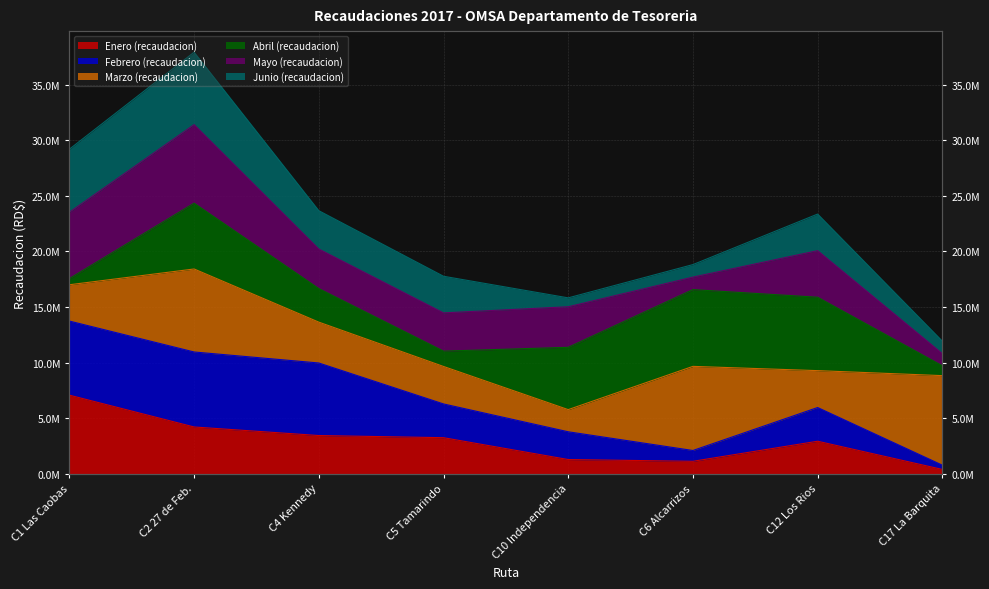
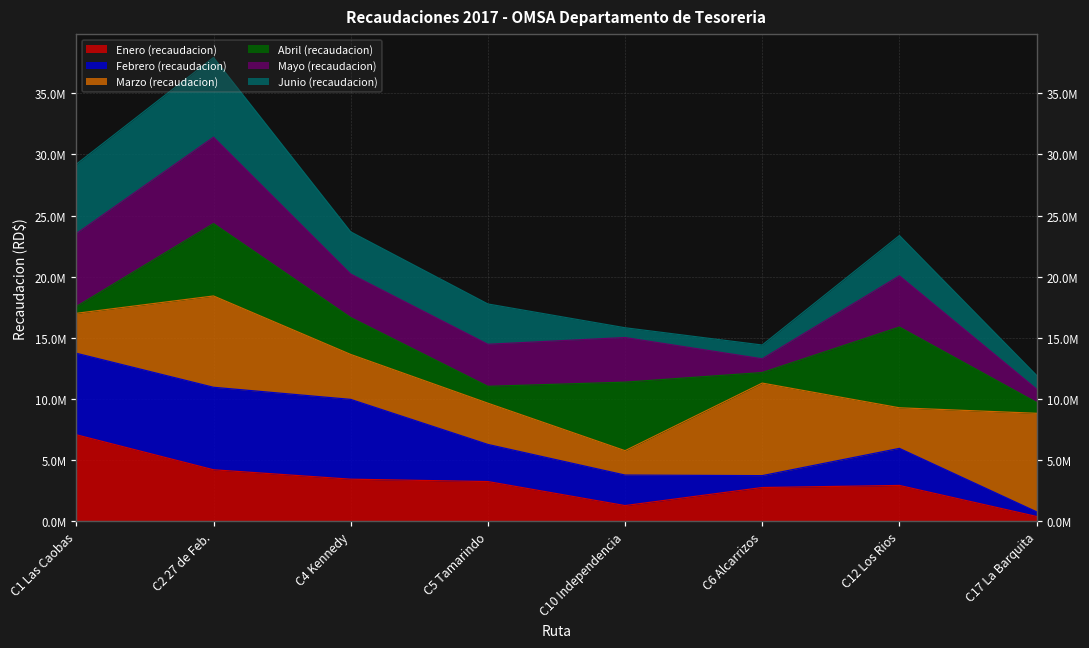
  {
    "Enero (recaudacion)": {
      "C1 Las Caobas": 7100000,
      "C2 27 de Feb.": 4200000,
      "C4 Kennedy": 3400000,
      "C5 Tamarindo": 3200000,
      "C10 Independencia": 1300000,
-     "C6 Alcarrizos": 1100000,
+     "C6 Alcarrizos": 2800000,
      "C12 Los Rios": 2900000,
      "C17 La Barquita": 400000
    },
    "Febrero (recaudacion)": {
      "C1 Las Caobas": 6700000,
      "C2 27 de Feb.": 6700000,
      "C4 Kennedy": 6500000,
      "C5 Tamarindo": 3000000,
      "C10 Independencia": 2500000,
      "C6 Alcarrizos": 1000000,
      "C12 Los Rios": 3000000,
      "C17 La Barquita": 400000
    },
    "Marzo (recaudacion)": {
      "C1 Las Caobas": 3300000,
      "C2 27 de Feb.": 7500000,
      "C4 Kennedy": 3700000,
      "C5 Tamarindo": 3400000,
      "C10 Independencia": 2000000,
      "C6 Alcarrizos": 7600000,
      "C12 Los Rios": 3300000,
      "C17 La Barquita": 8100000
    },
    "Abril (recaudacion)": {
      "C1 Las Caobas": 600000,
      "C2 27 de Feb.": 5900000,
      "C4 Kennedy": 3000000,
      "C5 Tamarindo": 1400000,
      "C10 Independencia": 5600000,
-     "C6 Alcarrizos": 6900000,
+     "C6 Alcarrizos": 900000,
      "C12 Los Rios": 6600000,
      "C17 La Barquita": 900000
    },
    "Mayo (recaudacion)": {
      "C1 Las Caobas": 6000000,
      "C2 27 de Feb.": 7100000,
      "C4 Kennedy": 3600000,
      "C5 Tamarindo": 3400000,
      "C10 Independencia": 3600000,
      "C6 Alcarrizos": 1100000,
      "C12 Los Rios": 4200000,
      "C17 La Barquita": 1100000
    },
    "Junio (recaudacion)": {
      "C1 Las Caobas": 5700000,
      "C4 Kennedy": 3400000,
      "C5 Tamarindo": 3300000,
      "C10 Independencia": 800000,
      "C6 Alcarrizos": 1100000,
      "C12 Los Rios": 3300000,
      "C17 La Barquita": 1100000
    }
  }
